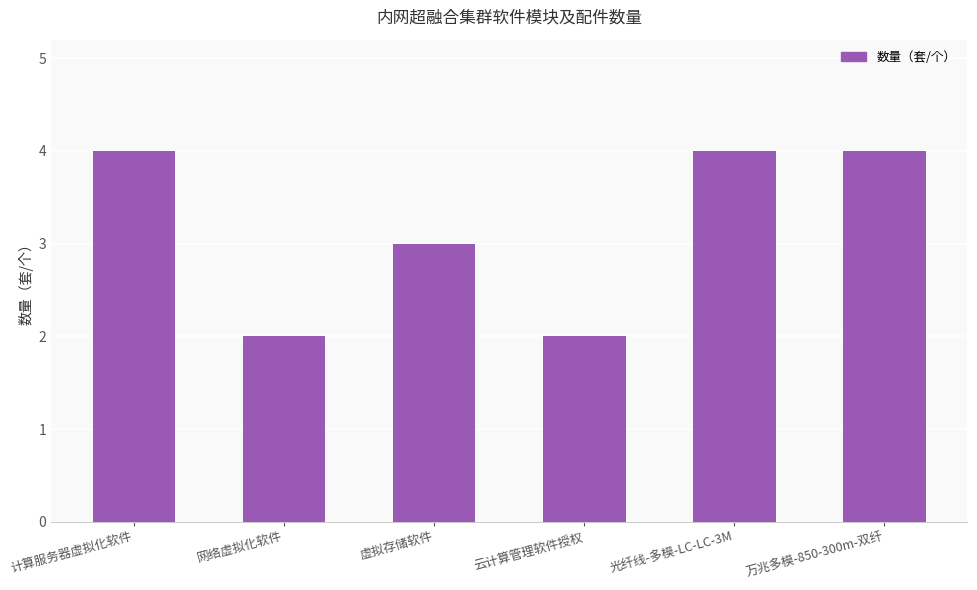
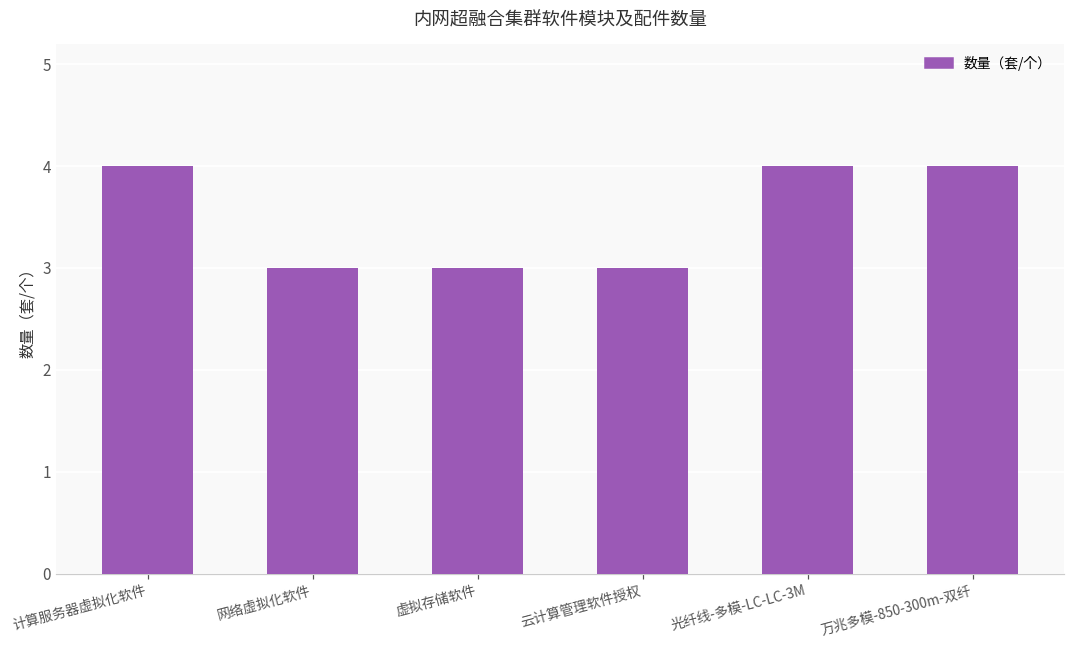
  {
    "计算服务器虚拟化软件": 4,
-   "网络虚拟化软件": 2,
+   "网络虚拟化软件": 3,
    "虚拟存储软件": 3,
-   "云计算管理软件授权": 2,
+   "云计算管理软件授权": 3,
    "光纤线-多模-LC-LC-3M": 4,
    "万兆多模-850-300m-双纤": 4
  }
